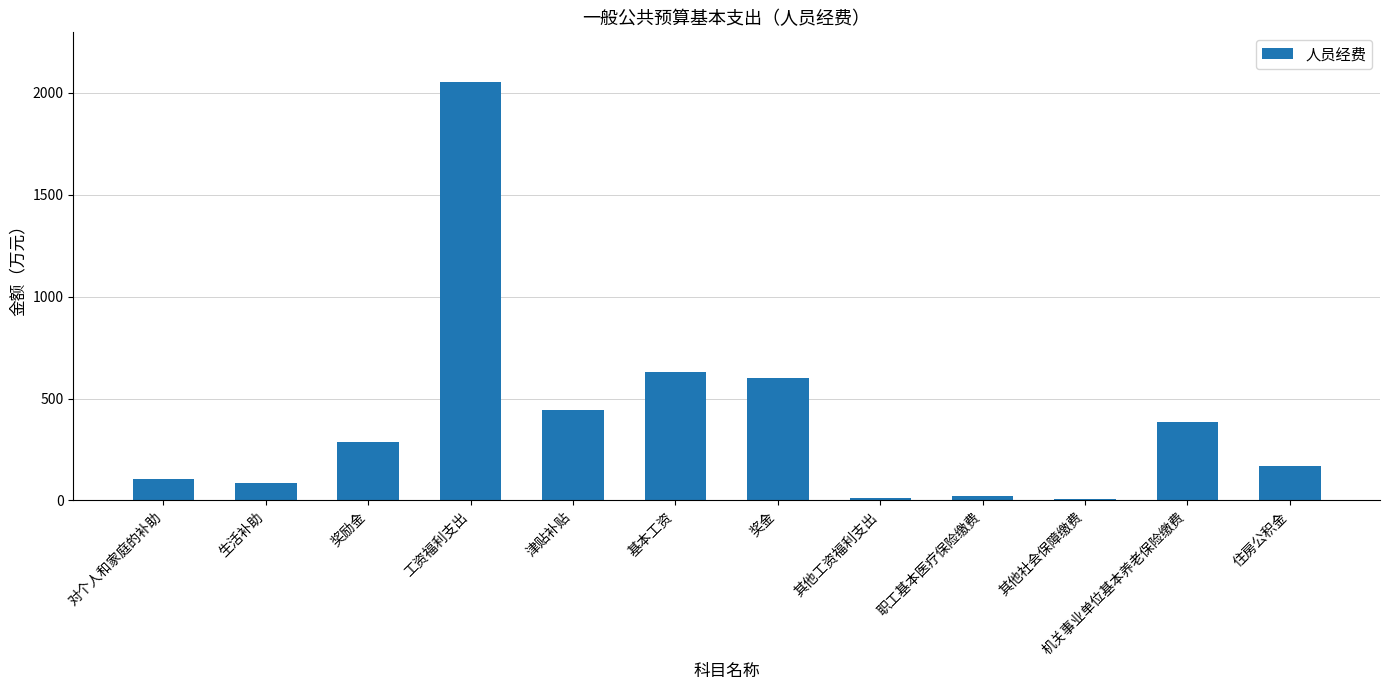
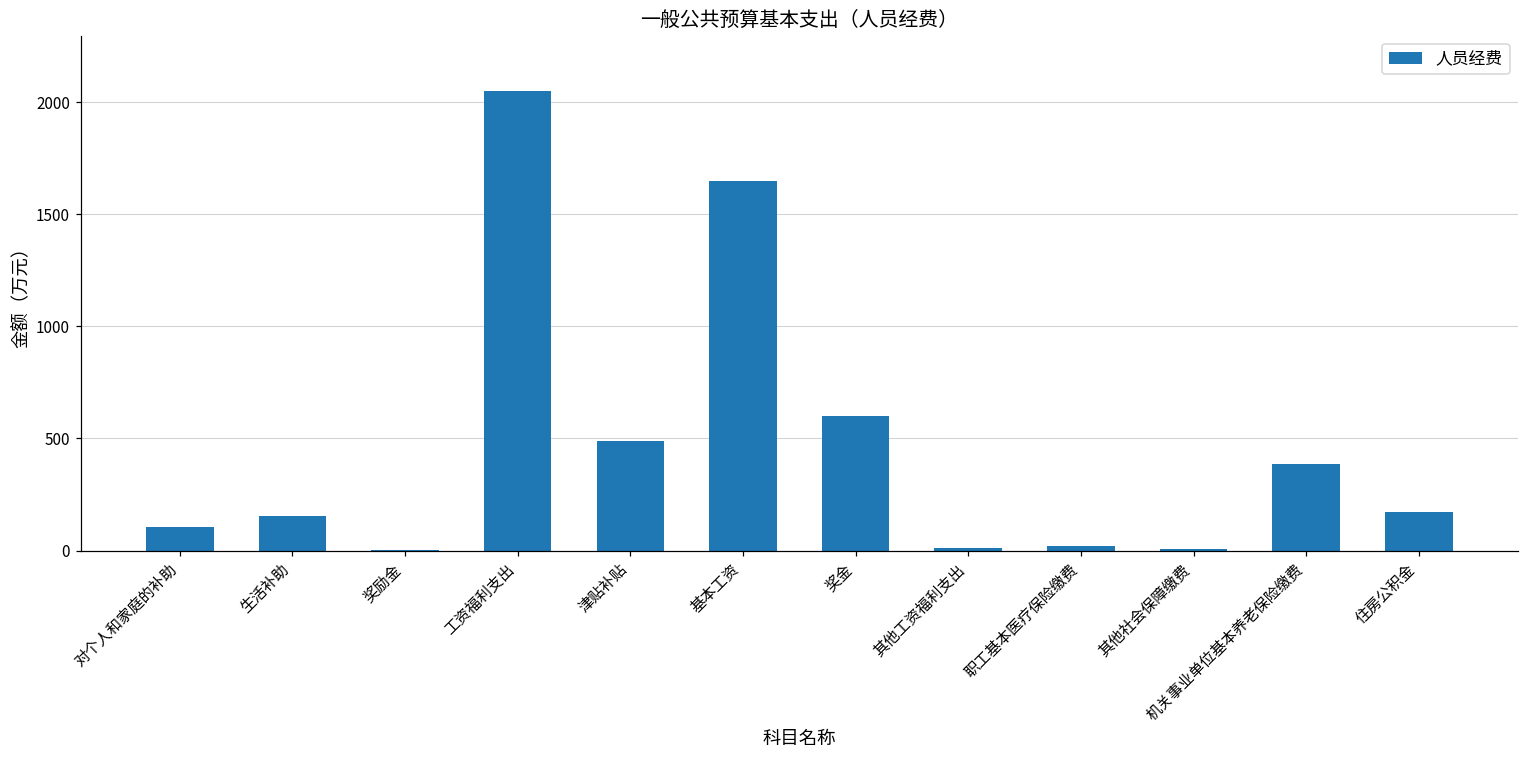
  {
    "对个人和家庭的补助": 110,
-   "生活补助": 90,
-   "奖励金": 290,
+   "生活补助": 150,
+   "奖励金": 0,
    "工资福利支出": 2050,
-   "津贴补贴": 450,
-   "基本工资": 630,
+   "津贴补贴": 490,
+   "基本工资": 1650,
    "奖金": 600,
    "职工基本医疗保险缴费": 20,
    "机关事业单位基本养老保险缴费": 390,
    "住房公积金": 170
  }
